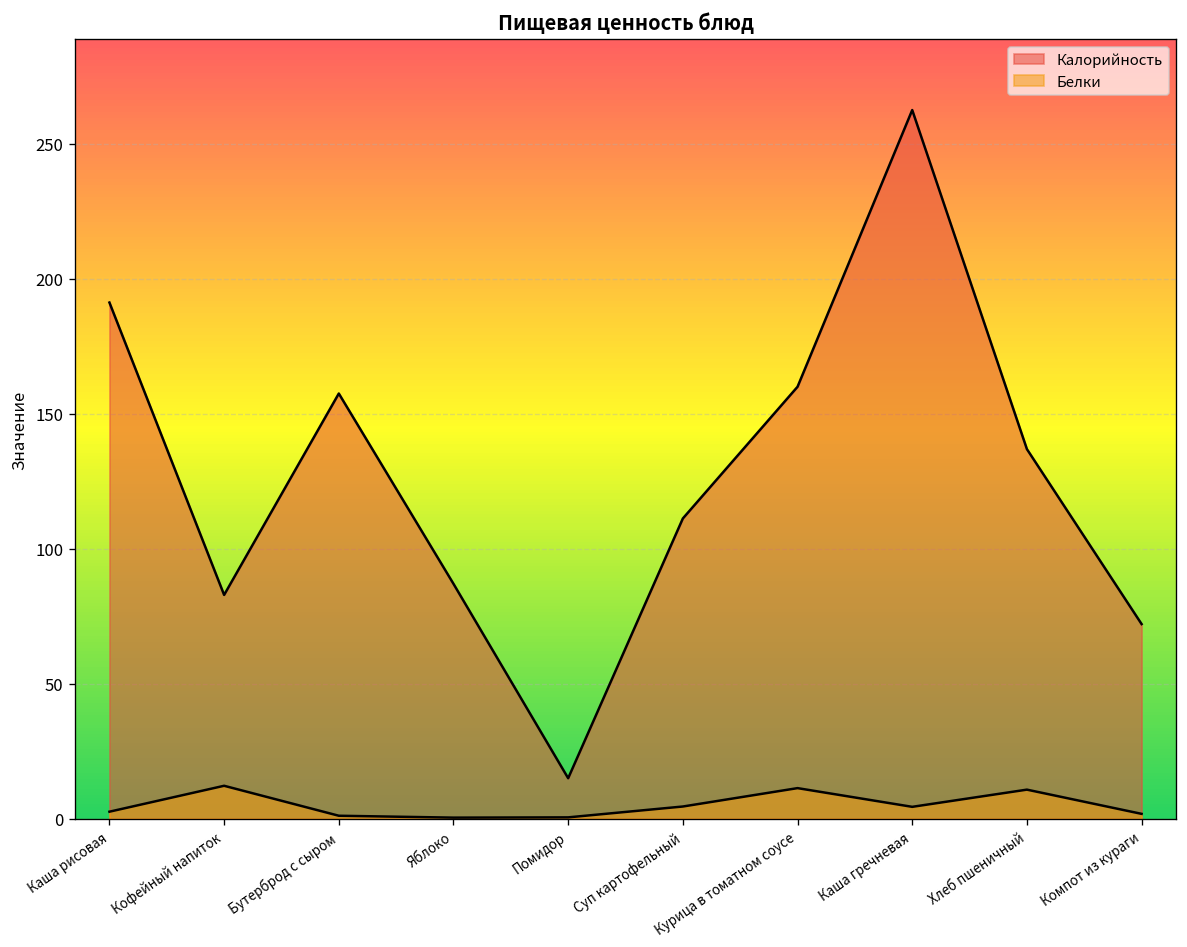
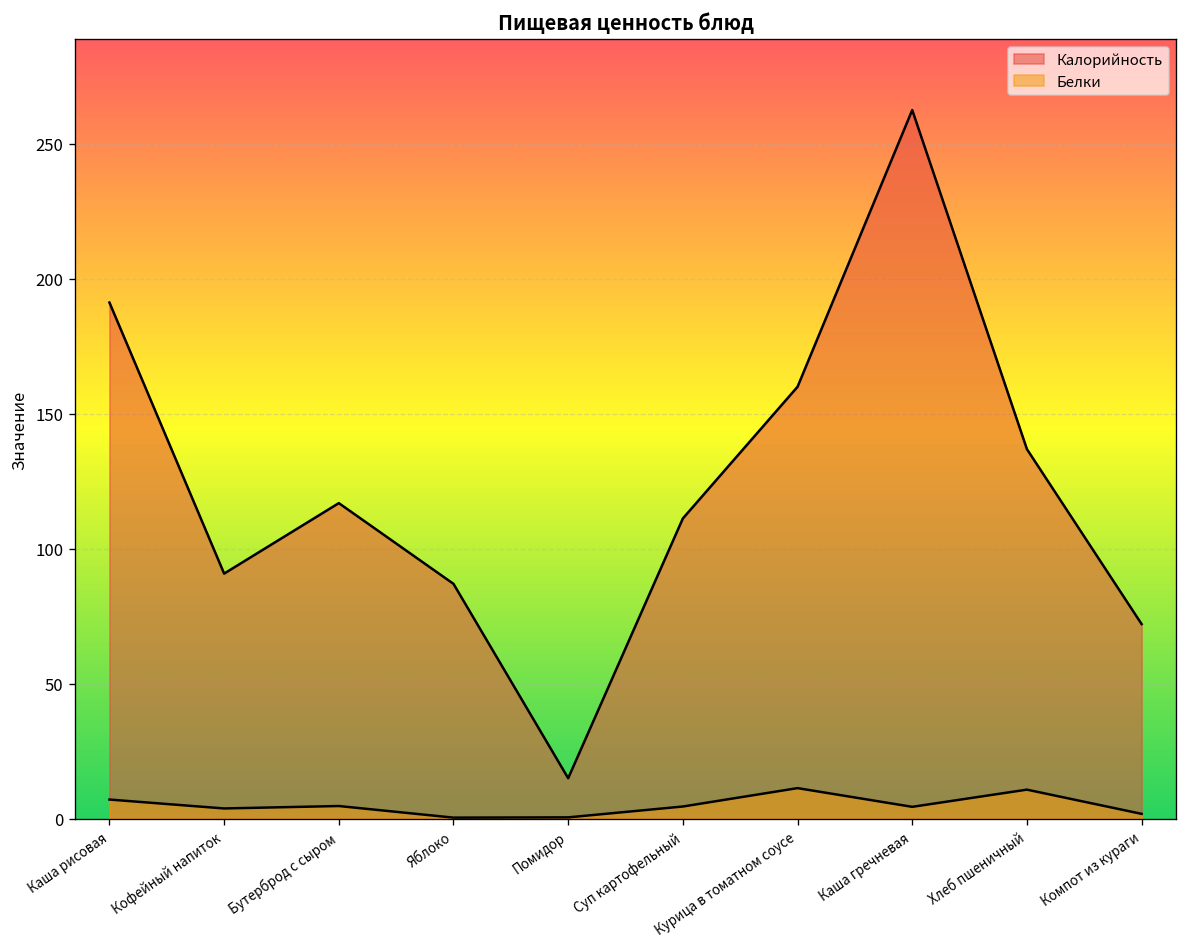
  {
    "Калорийность": {
      "Каша рисовая": 191,
-     "Кофейный напиток": 83,
-     "Бутерброд с сыром": 158,
+     "Кофейный напиток": 91,
+     "Бутерброд с сыром": 117,
      "Яблоко": 87,
      "Помидор": 15,
      "Суп картофельный": 111,
      "Курица в томатном соусе": 160,
      "Каша гречневая": 263,
      "Хлеб пшеничный": 137,
      "Компот из кураги": 72
    },
    "Белки": {
-     "Каша рисовая": 3,
-     "Кофейный напиток": 12,
-     "Бутерброд с сыром": 1,
+     "Каша рисовая": 7,
+     "Кофейный напиток": 4,
+     "Бутерброд с сыром": 5,
      "Яблоко": 0,
      "Помидор": 1,
      "Суп картофельный": 5,
      "Курица в томатном соусе": 11,
      "Каша гречневая": 4,
      "Хлеб пшеничный": 11,
      "Компот из кураги": 2
    }
  }
